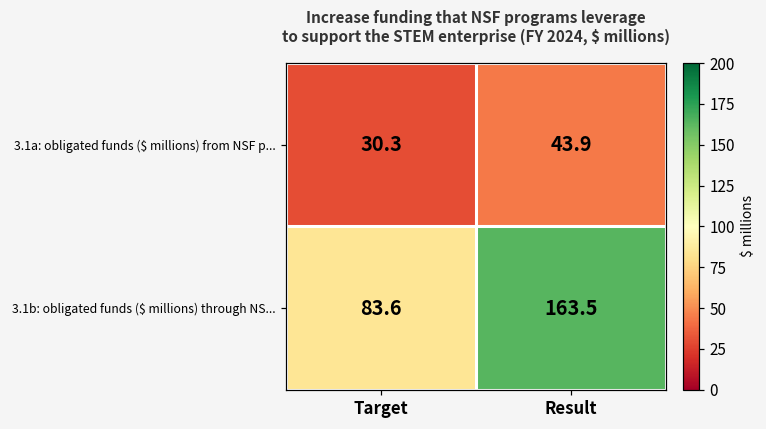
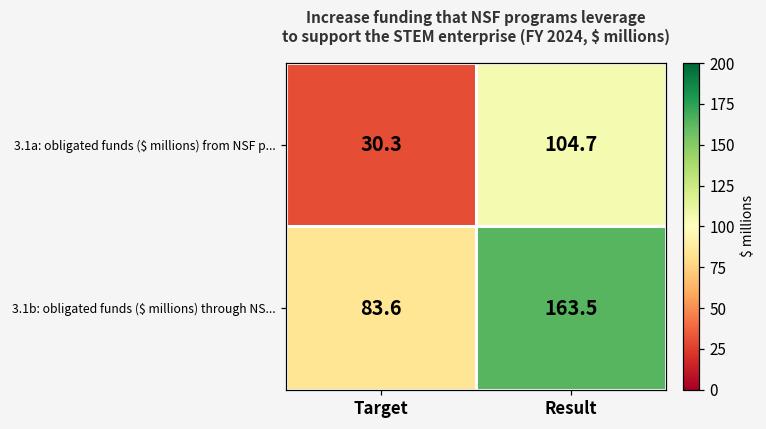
  {
    "3.1a: obligated funds ($ millions) from NSF p...": {
      "Target": 30.3,
-     "Result": 43.9
+     "Result": 104.7
    },
    "3.1b: obligated funds ($ millions) through NS...": {
      "Target": 83.6,
      "Result": 163.5
    }
  }
